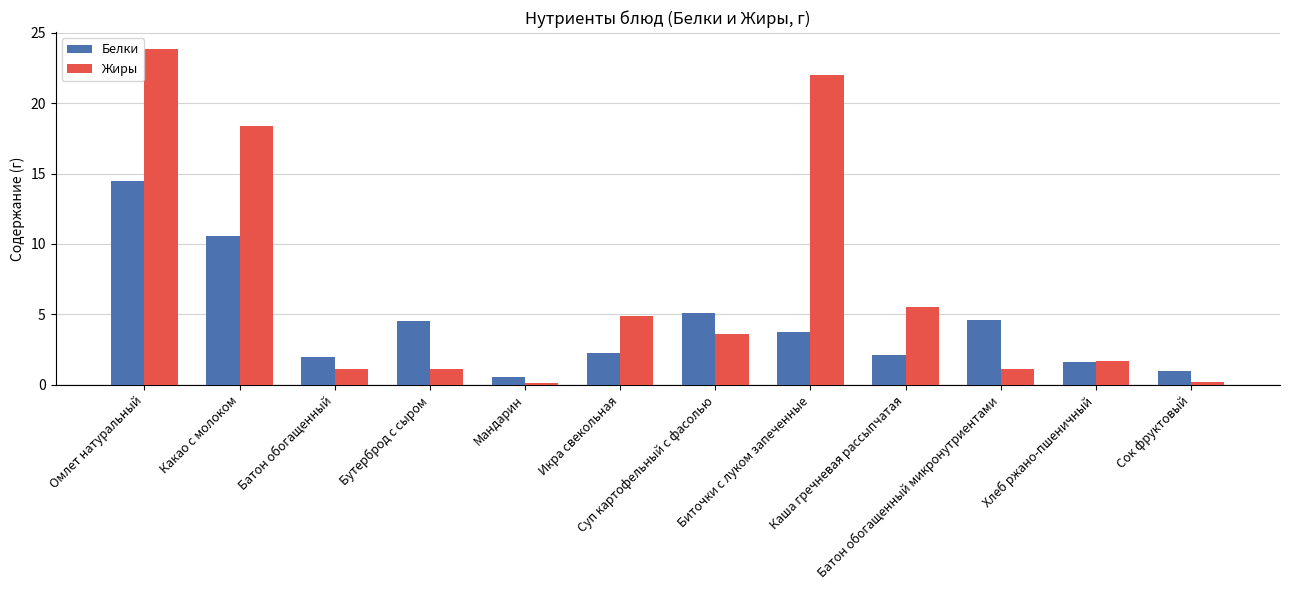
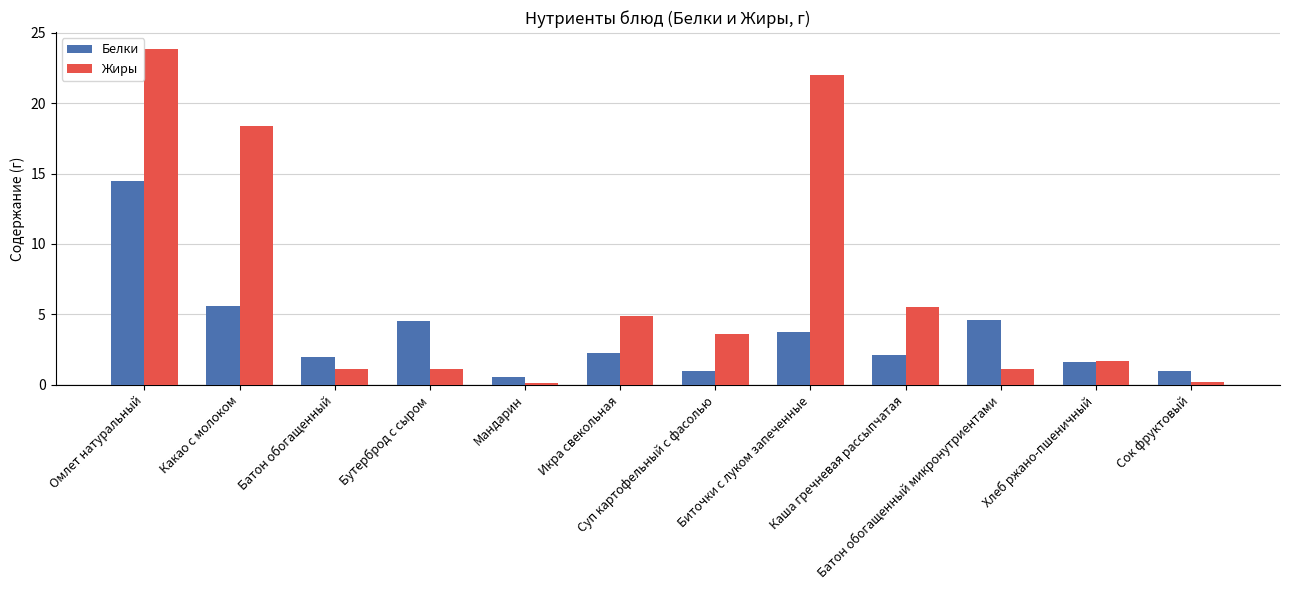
  {
    "Белки": {
      "Омлет натуральный": 14.5,
-     "Какао с молоком": 10.6,
+     "Какао с молоком": 5.6,
      "Батон обогащенный": 2.0,
      "Бутерброд с сыром": 4.5,
      "Мандарин": 0.5,
      "Икра свекольная": 2.3,
-     "Суп картофельный с фасолью": 5.1,
+     "Суп картофельный с фасолью": 1.0,
      "Биточки с луком запеченные": 3.8,
      "Каша гречневая рассыпчатая": 2.1,
      "Батон обогащенный микронутриентами": 4.6,
      "Хлеб ржано-пшеничный": 1.6,
      "Сок фруктовый": 1.0
    },
    "Жиры": {
      "Омлет натуральный": 23.9,
      "Какао с молоком": 18.4,
      "Батон обогащенный": 1.2,
      "Бутерброд с сыром": 1.1,
      "Икра свекольная": 4.9,
      "Суп картофельный с фасолью": 3.6,
      "Биточки с луком запеченные": 22.0,
      "Каша гречневая рассыпчатая": 5.5,
      "Батон обогащенный микронутриентами": 1.1,
      "Хлеб ржано-пшеничный": 1.7,
      "Сок фруктовый": 0.2
    }
  }
